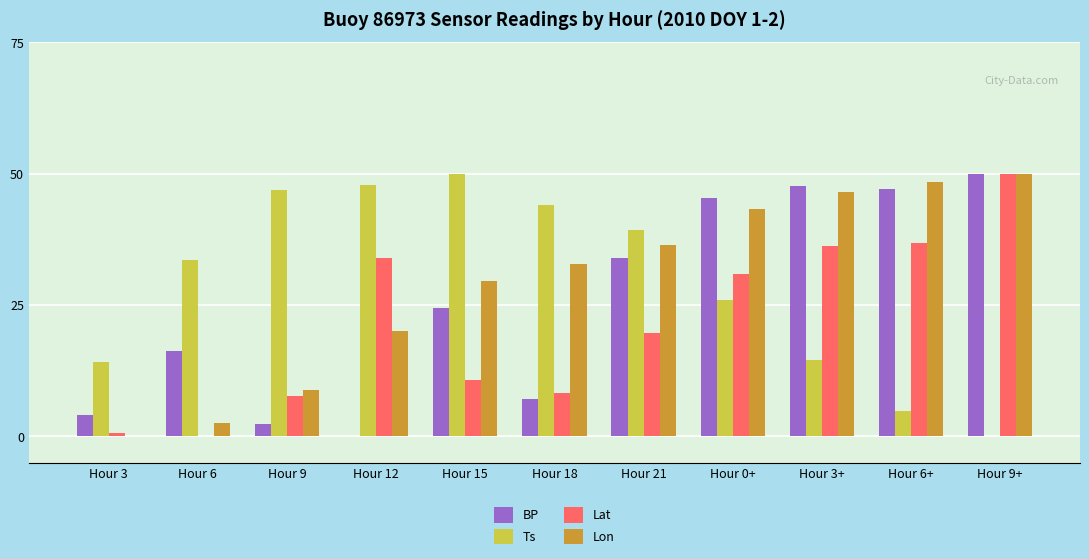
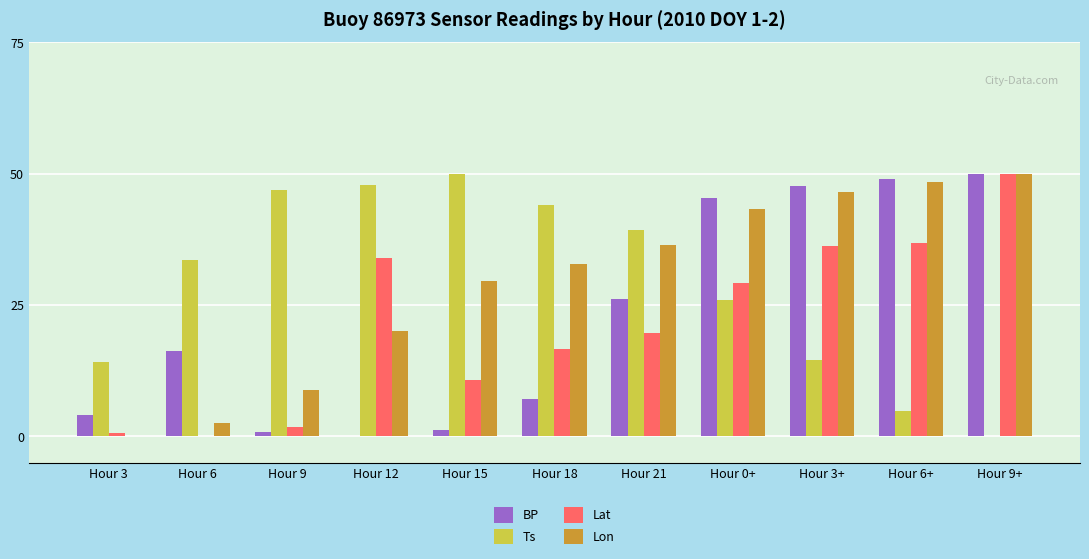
  {
    "BP": {
      "Hour 3": 4,
      "Hour 6": 16,
-     "Hour 9": 2,
+     "Hour 9": 1,
      "Hour 12": 0,
-     "Hour 15": 24,
+     "Hour 15": 1,
      "Hour 18": 7,
-     "Hour 21": 34,
+     "Hour 21": 26,
      "Hour 0+": 45,
      "Hour 3+": 48,
-     "Hour 6+": 47,
+     "Hour 6+": 49,
      "Hour 9+": 50
    },
    "Lat": {
      "Hour 3": 1,
      "Hour 6": 0,
-     "Hour 9": 8,
+     "Hour 9": 2,
      "Hour 12": 34,
      "Hour 15": 11,
-     "Hour 18": 8,
+     "Hour 18": 17,
      "Hour 21": 20,
-     "Hour 0+": 31,
+     "Hour 0+": 29,
      "Hour 3+": 36,
      "Hour 6+": 37,
      "Hour 9+": 50
    }
  }
